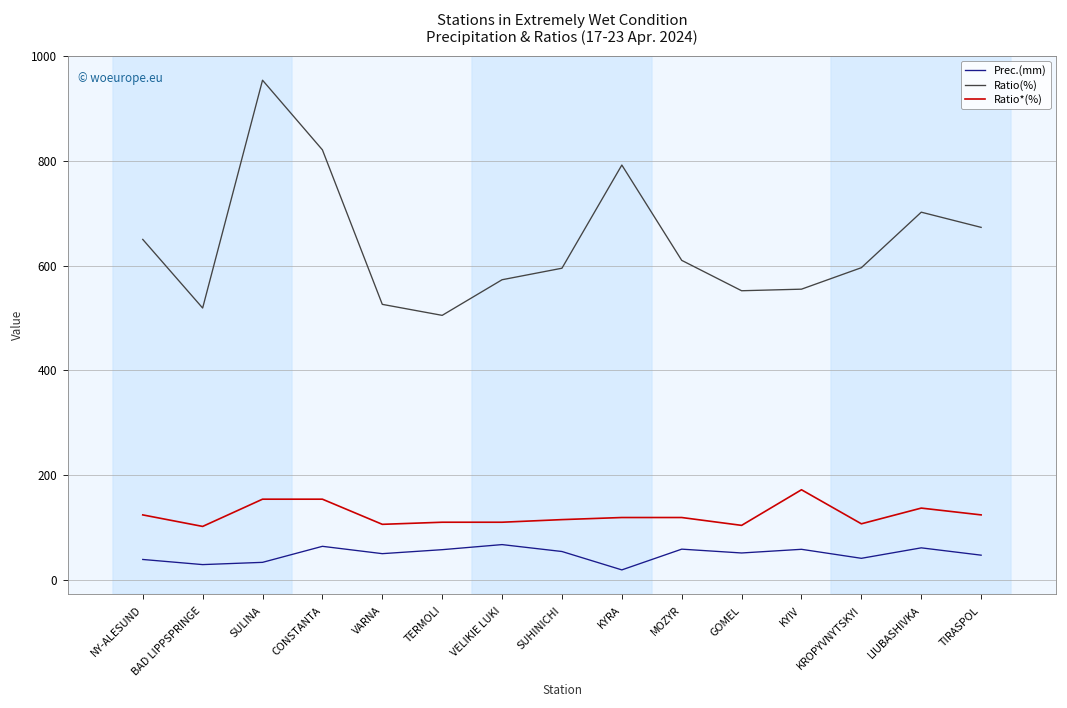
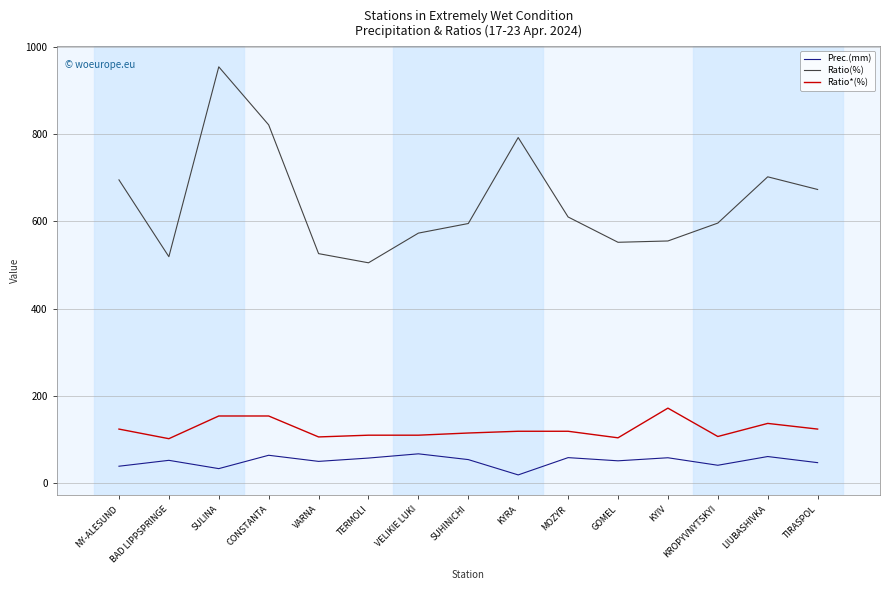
  {
    "Prec.(mm)": {
      "NY-ALESUND": 40,
-     "BAD LIPPSPRINGE": 30,
+     "BAD LIPPSPRINGE": 50,
      "SULINA": 30,
      "CONSTANTA": 60,
      "VARNA": 50,
      "TERMOLI": 60,
      "VELIKIE LUKI": 70,
      "SUHINICHI": 50,
      "KYRA": 20,
      "MOZYR": 60,
      "GOMEL": 50,
      "KYIV": 60,
      "KROPYVNYTSKYI": 40,
      "LIUBASHIVKA": 60,
      "TIRASPOL": 50
    },
    "Ratio(%)": {
-     "NY-ALESUND": 650,
+     "NY-ALESUND": 700,
      "BAD LIPPSPRINGE": 520,
      "SULINA": 950,
      "CONSTANTA": 820,
      "VARNA": 530,
      "TERMOLI": 510,
      "VELIKIE LUKI": 570,
      "SUHINICHI": 600,
      "KYRA": 790,
      "MOZYR": 610,
      "GOMEL": 550,
      "KYIV": 560,
      "KROPYVNYTSKYI": 600,
      "LIUBASHIVKA": 700,
      "TIRASPOL": 670
    },
    "Ratio*(%)": {
      "NY-ALESUND": 120,
      "BAD LIPPSPRINGE": 100,
      "SULINA": 150,
      "CONSTANTA": 150,
      "VARNA": 110,
      "TERMOLI": 110,
      "VELIKIE LUKI": 110,
      "SUHINICHI": 120,
      "KYRA": 120,
      "MOZYR": 120,
      "GOMEL": 100,
      "KYIV": 170,
      "KROPYVNYTSKYI": 110,
      "LIUBASHIVKA": 140,
      "TIRASPOL": 120
    }
  }
